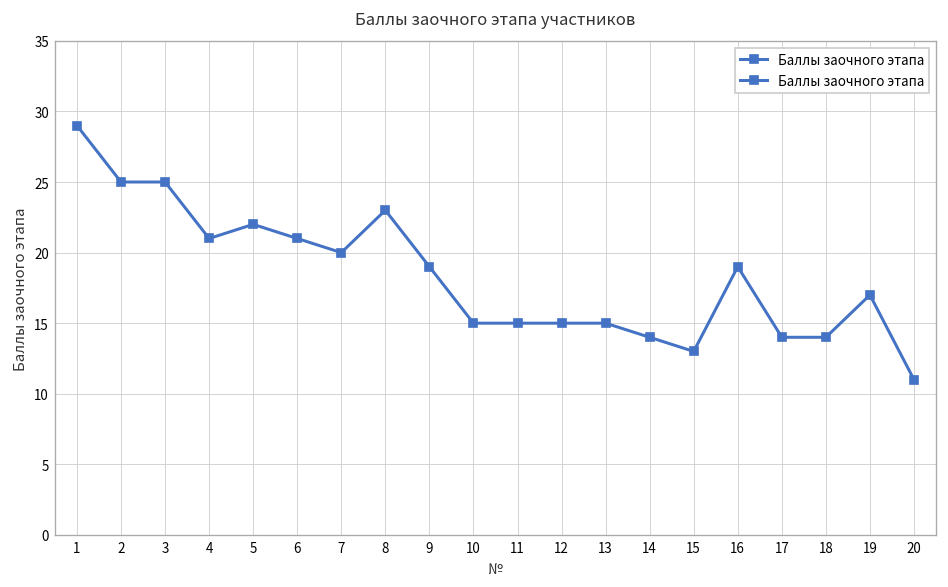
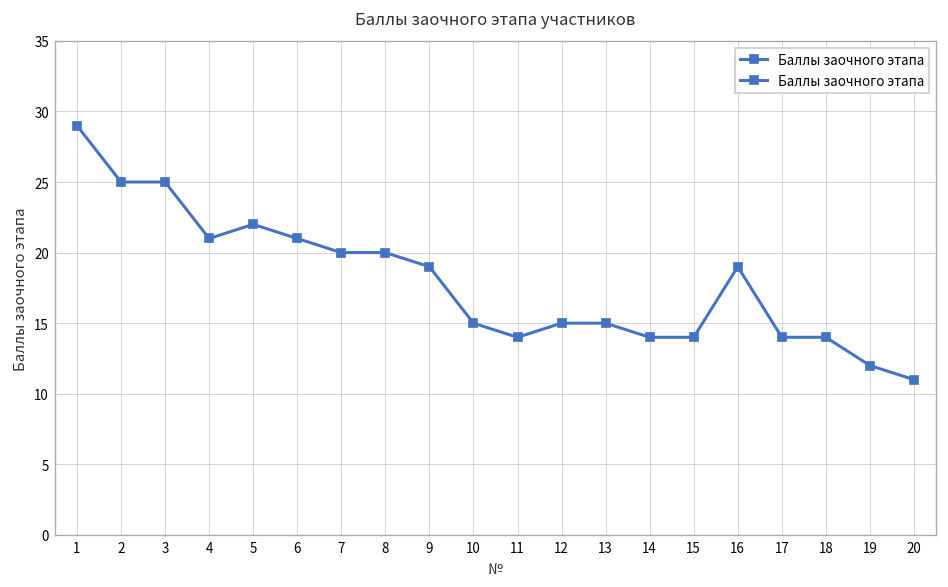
  {
    "1": 29,
    "2": 25,
    "3": 25,
    "4": 21,
    "5": 22,
    "6": 21,
    "7": 20,
-   "8": 23,
+   "8": 20,
    "9": 19,
    "10": 15,
-   "11": 15,
+   "11": 14,
    "12": 15,
    "13": 15,
    "14": 14,
-   "15": 13,
+   "15": 14,
    "16": 19,
    "17": 14,
    "18": 14,
-   "19": 17,
+   "19": 12,
    "20": 11
  }
